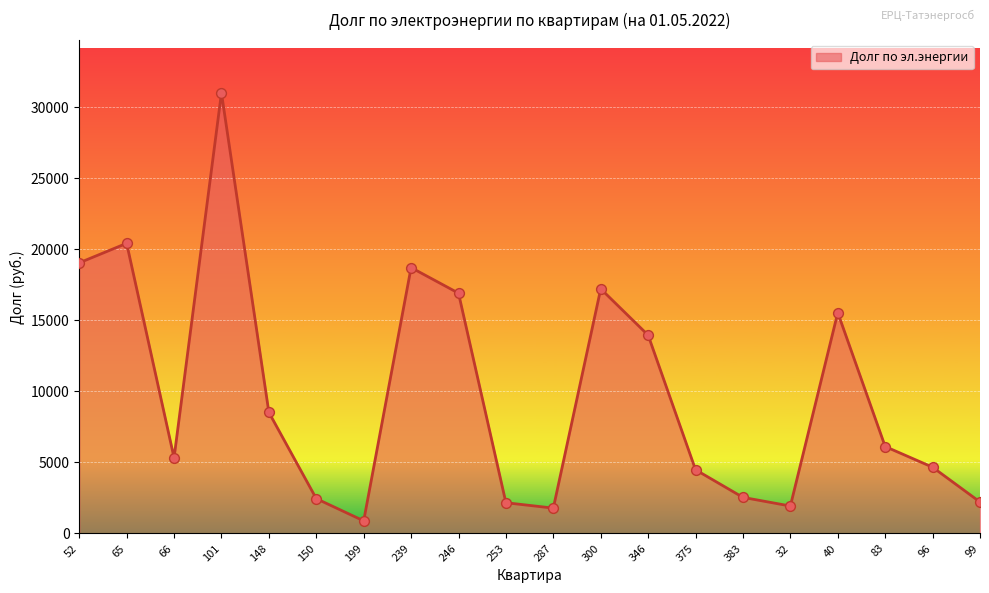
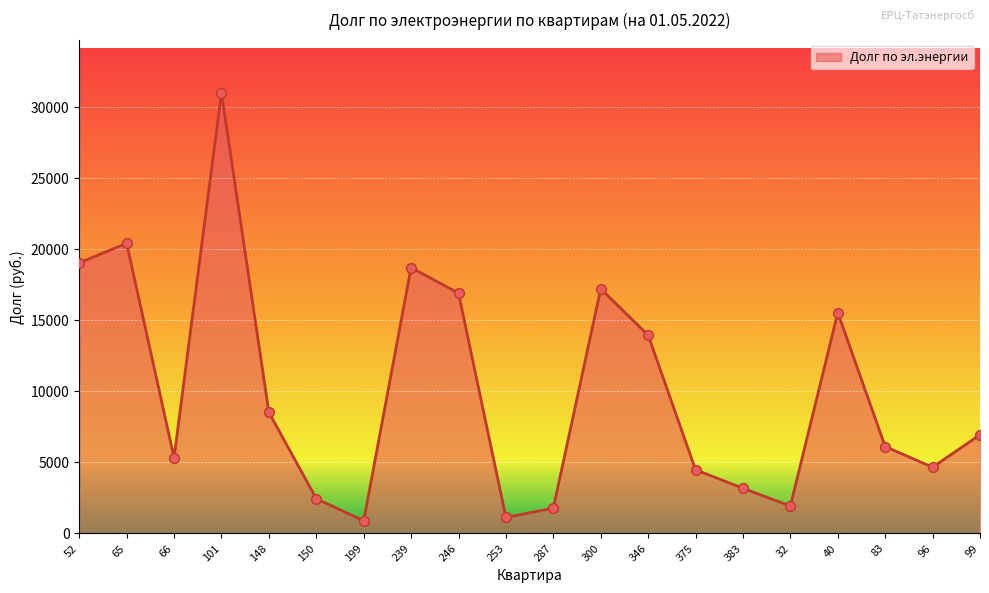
  {
    "52": 19100,
    "65": 20400,
    "66": 5300,
    "101": 31000,
    "148": 8500,
    "150": 2400,
    "199": 900,
    "239": 18700,
    "246": 16900,
-   "253": 2200,
+   "253": 1100,
    "287": 1800,
    "300": 17200,
    "346": 14000,
    "375": 4500,
-   "383": 2500,
+   "383": 3200,
    "32": 1900,
    "40": 15500,
    "83": 6100,
    "96": 4700,
-   "99": 2200
+   "99": 6900
  }
